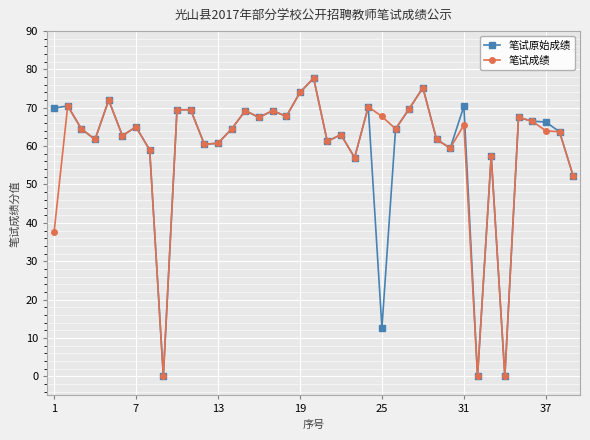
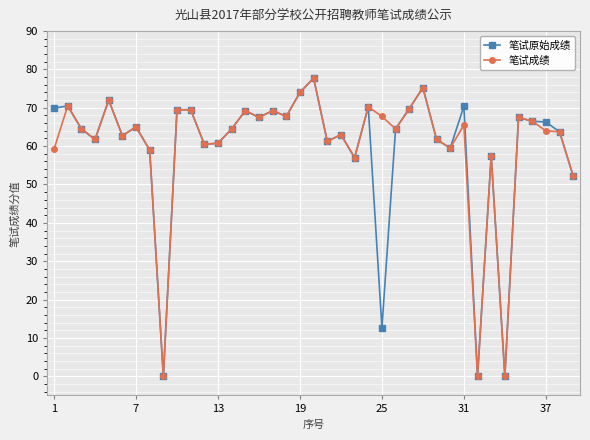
  {
    "笔试原始成绩": {
      "1": 70,
      "25": 13,
      "31": 70,
      "37": 66
    },
    "笔试成绩": {
-     "1": 38,
+     "1": 59,
      "25": 68,
      "31": 66,
      "37": 64
    }
  }
